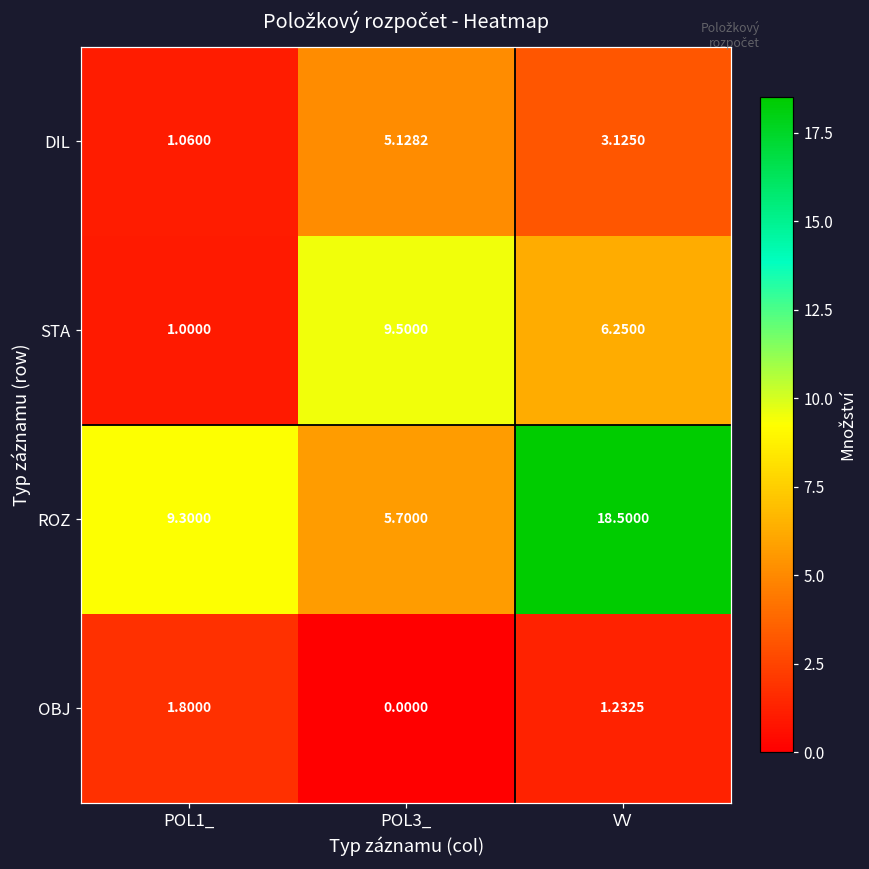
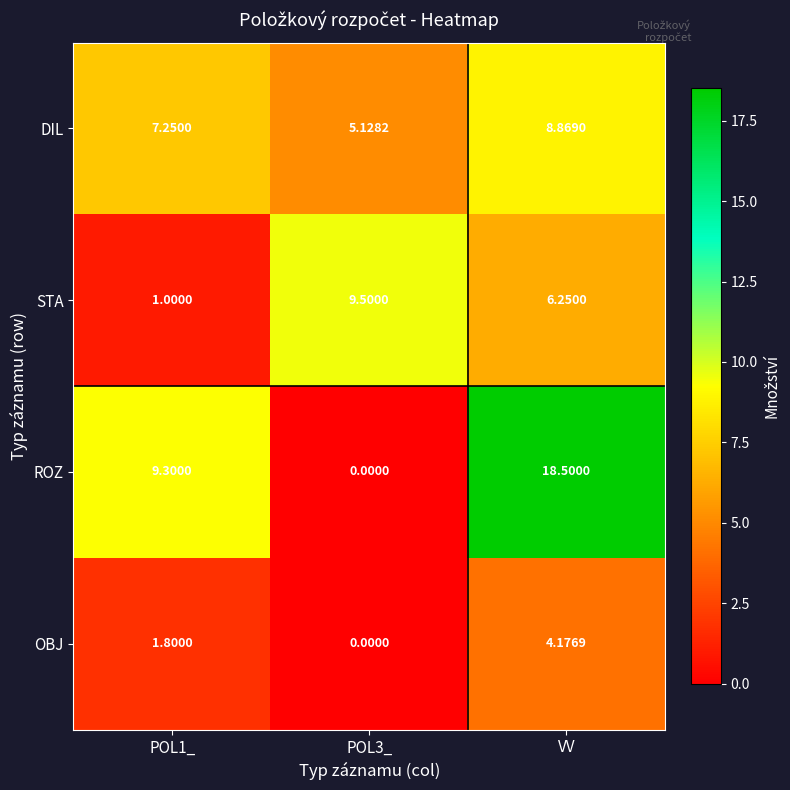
  {
    "DIL": {
-     "POL1_": 1.0600,
+     "POL1_": 7.2500,
      "POL3_": 5.1282,
-     "VV": 3.1250
+     "VV": 8.8690
    },
    "STA": {
      "POL1_": 1.0000,
      "POL3_": 9.5000,
      "VV": 6.2500
    },
    "ROZ": {
      "POL1_": 9.3000,
-     "POL3_": 5.7000,
+     "POL3_": 0.0000,
      "VV": 18.5000
    },
    "OBJ": {
      "POL1_": 1.8000,
      "POL3_": 0.0000,
-     "VV": 1.2325
+     "VV": 4.1769
    }
  }
